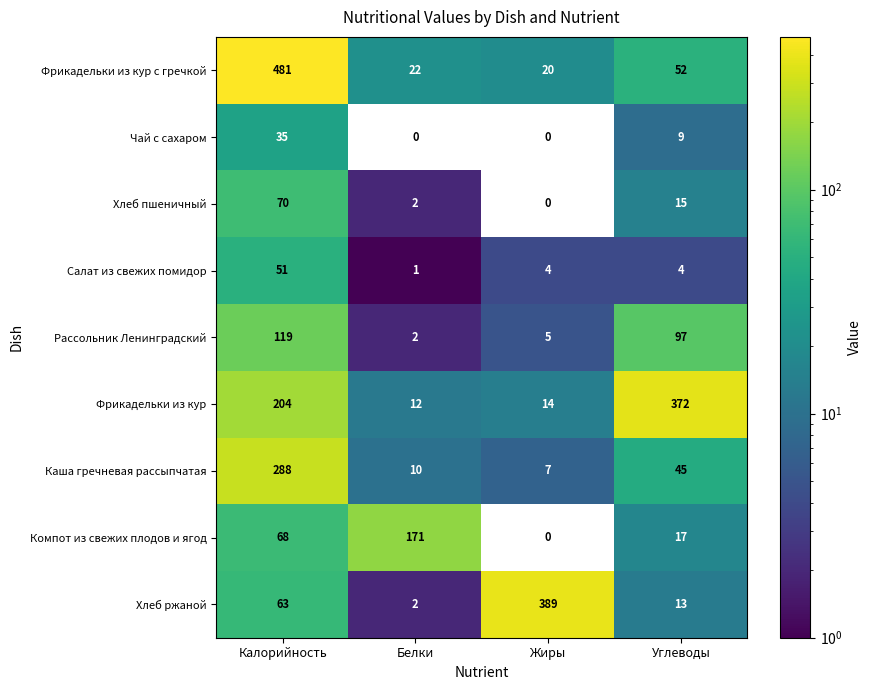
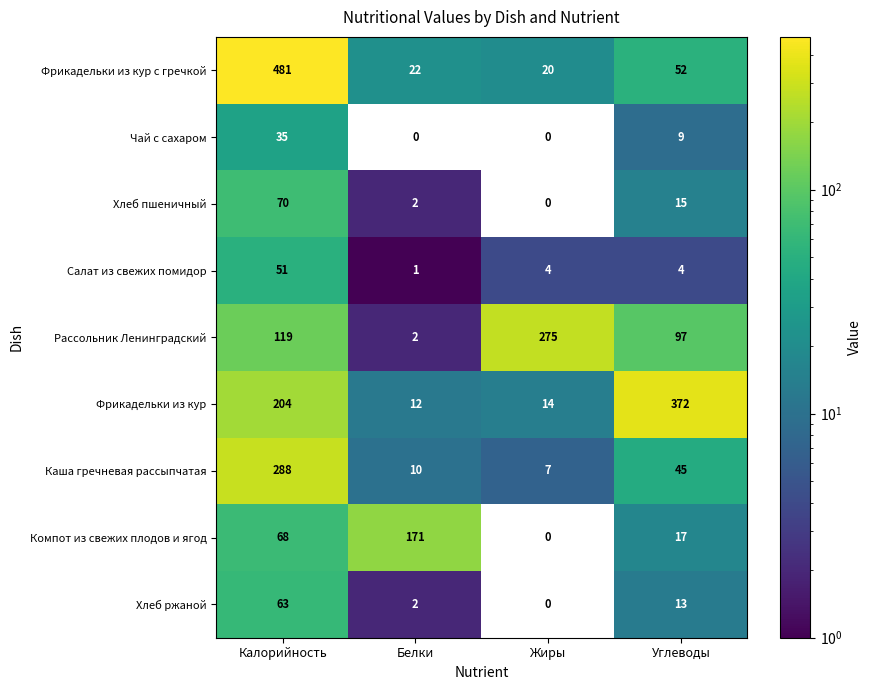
  {
    "Фрикадельки из кур с гречкой": {
      "Калорийность": 481,
      "Белки": 22,
      "Жиры": 20,
      "Углеводы": 52
    },
    "Чай с сахаром": {
      "Калорийность": 35,
      "Белки": 0,
      "Жиры": 0,
      "Углеводы": 9
    },
    "Хлеб пшеничный": {
      "Калорийность": 70,
      "Белки": 2,
      "Жиры": 0,
      "Углеводы": 15
    },
    "Салат из свежих помидор": {
      "Калорийность": 51,
      "Белки": 1,
      "Жиры": 4,
      "Углеводы": 4
    },
    "Рассольник Ленинградский": {
      "Калорийность": 119,
      "Белки": 2,
-     "Жиры": 5,
+     "Жиры": 275,
      "Углеводы": 97
    },
    "Фрикадельки из кур": {
      "Калорийность": 204,
      "Белки": 12,
      "Жиры": 14,
      "Углеводы": 372
    },
    "Каша гречневая рассыпчатая": {
      "Калорийность": 288,
      "Белки": 10,
      "Жиры": 7,
      "Углеводы": 45
    },
    "Компот из свежих плодов и ягод": {
      "Калорийность": 68,
      "Белки": 171,
      "Жиры": 0,
      "Углеводы": 17
    },
    "Хлеб ржаной": {
      "Калорийность": 63,
      "Белки": 2,
-     "Жиры": 389,
+     "Жиры": 0,
      "Углеводы": 13
    }
  }
